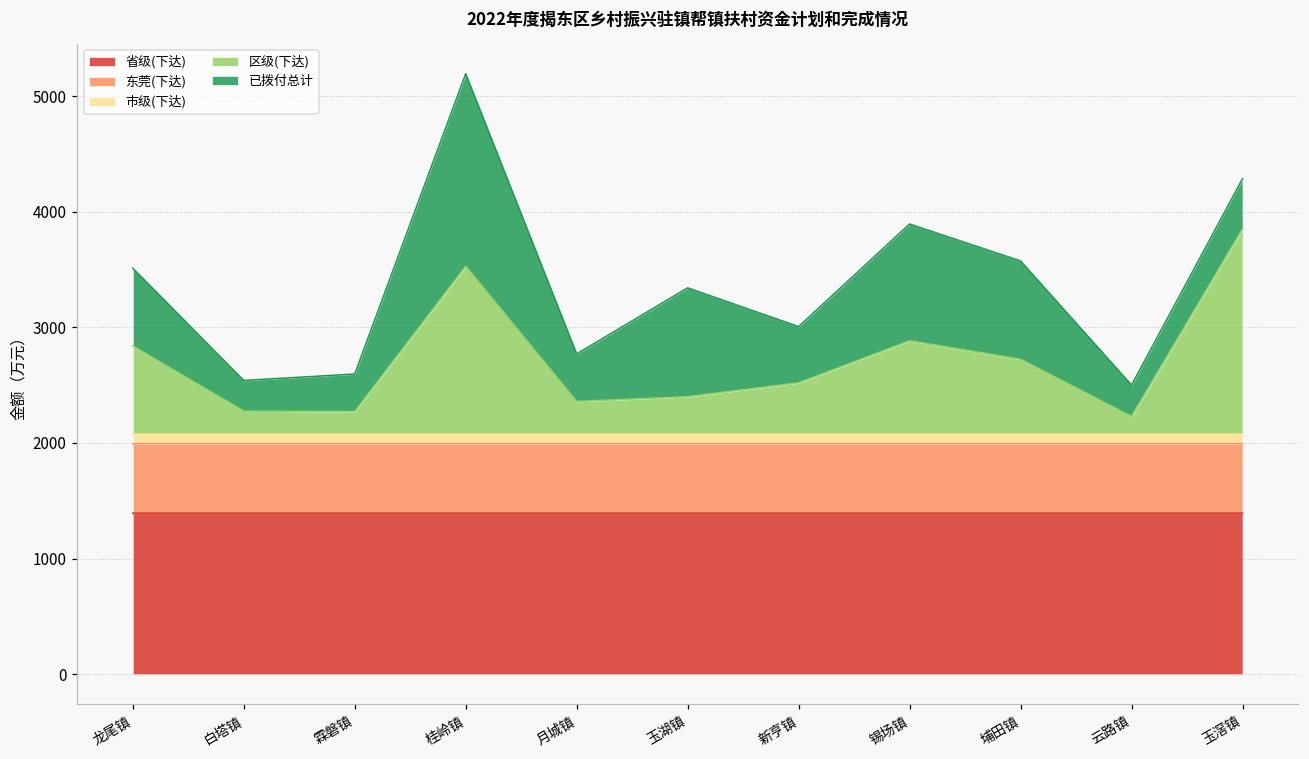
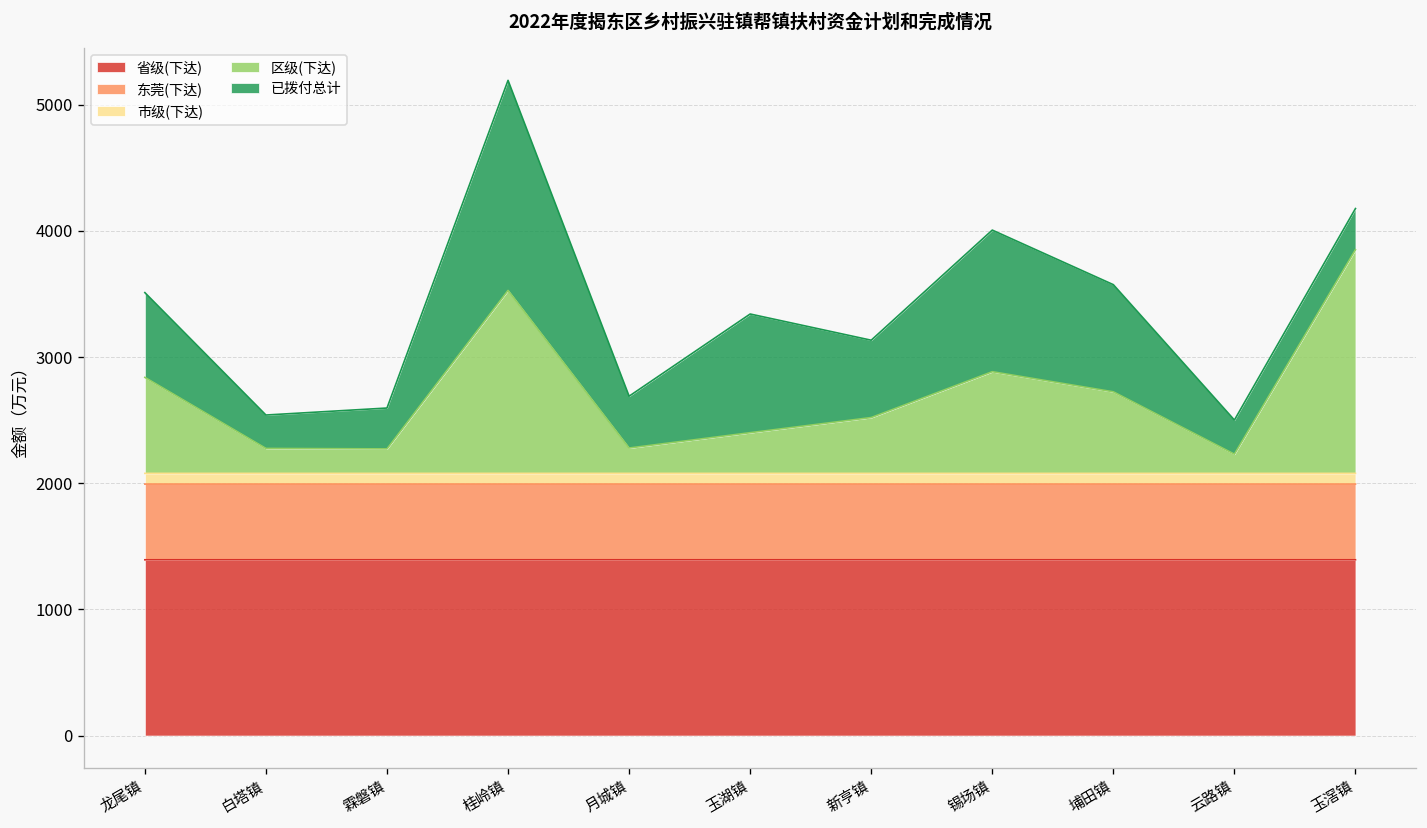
  {
    "省级(下达)": {
      "龙尾镇": 1390,
      "白塔镇": 1390,
      "霖磐镇": 1390,
      "桂岭镇": 1390,
      "月城镇": 1390,
      "玉湖镇": 1390,
      "新亨镇": 1390,
      "锡场镇": 1390,
      "埔田镇": 1390,
      "云路镇": 1390,
      "玉滘镇": 1390
    },
    "东莞(下达)": {
      "龙尾镇": 600,
      "白塔镇": 600,
      "霖磐镇": 600,
      "桂岭镇": 600,
      "月城镇": 600,
      "玉湖镇": 600,
      "新亨镇": 600,
      "锡场镇": 600,
      "埔田镇": 600,
      "云路镇": 600,
      "玉滘镇": 600
    },
    "市级(下达)": {
      "龙尾镇": 90,
      "白塔镇": 90,
      "霖磐镇": 90,
      "桂岭镇": 90,
      "月城镇": 90,
      "玉湖镇": 90,
      "新亨镇": 90,
      "锡场镇": 90,
      "埔田镇": 90,
      "云路镇": 90,
      "玉滘镇": 90
    },
    "区级(下达)": {
      "龙尾镇": 760,
      "白塔镇": 200,
      "霖磐镇": 190,
      "桂岭镇": 1450,
-     "月城镇": 280,
+     "月城镇": 200,
      "玉湖镇": 320,
      "新亨镇": 440,
      "锡场镇": 810,
      "埔田镇": 650,
      "云路镇": 150,
      "玉滘镇": 1770
    },
    "已拨付总计": {
      "龙尾镇": 670,
      "白塔镇": 260,
      "霖磐镇": 320,
      "桂岭镇": 1670,
      "月城镇": 410,
      "玉湖镇": 940,
-     "新亨镇": 490,
-     "锡场镇": 1010,
+     "新亨镇": 610,
+     "锡场镇": 1120,
      "埔田镇": 850,
      "云路镇": 270,
-     "玉滘镇": 430
+     "玉滘镇": 330
    }
  }
